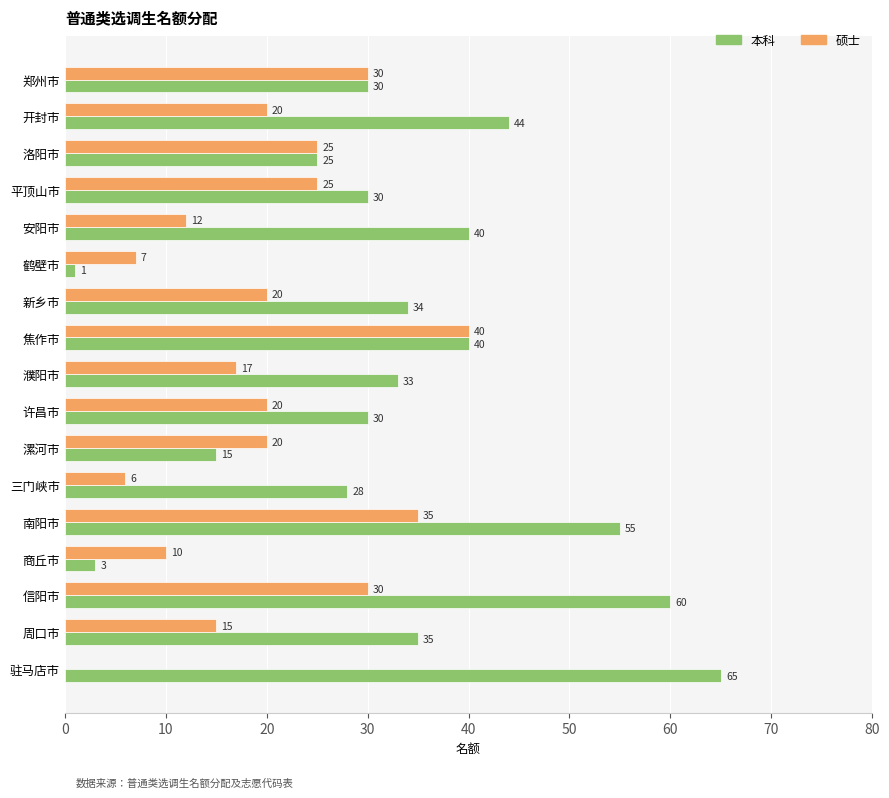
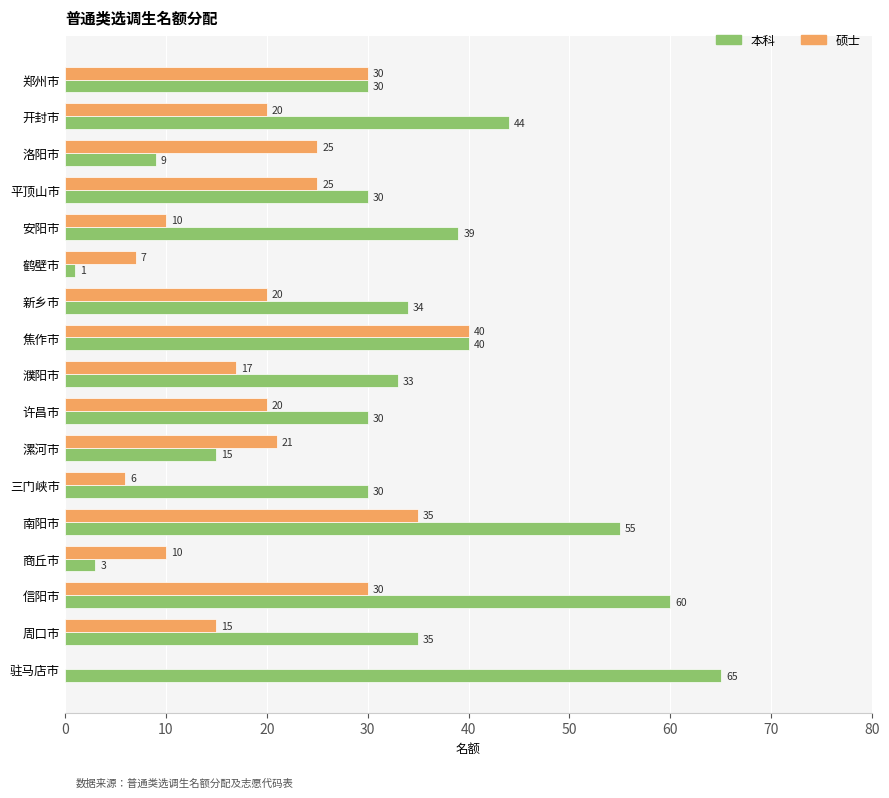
  {
    "本科": {
      "郑州市": 30,
      "开封市": 44,
-     "洛阳市": 25,
+     "洛阳市": 9,
      "平顶山市": 30,
-     "安阳市": 40,
+     "安阳市": 39,
      "鹤壁市": 1,
      "新乡市": 34,
      "焦作市": 40,
      "濮阳市": 33,
      "许昌市": 30,
      "漯河市": 15,
-     "三门峡市": 28,
+     "三门峡市": 30,
      "南阳市": 55,
      "商丘市": 3,
      "信阳市": 60,
      "周口市": 35,
      "驻马店市": 65
    },
    "硕士": {
      "郑州市": 30,
      "开封市": 20,
      "洛阳市": 25,
      "平顶山市": 25,
-     "安阳市": 12,
+     "安阳市": 10,
      "鹤壁市": 7,
      "新乡市": 20,
      "焦作市": 40,
      "濮阳市": 17,
      "许昌市": 20,
-     "漯河市": 20,
+     "漯河市": 21,
      "三门峡市": 6,
      "南阳市": 35,
      "商丘市": 10,
      "信阳市": 30,
      "周口市": 15
    }
  }
